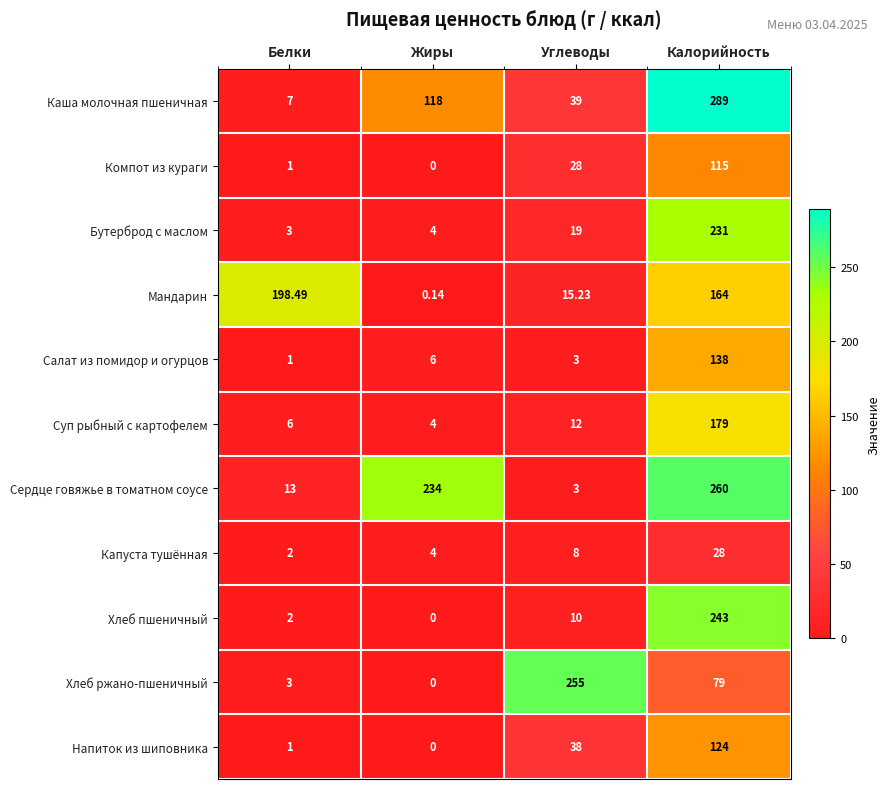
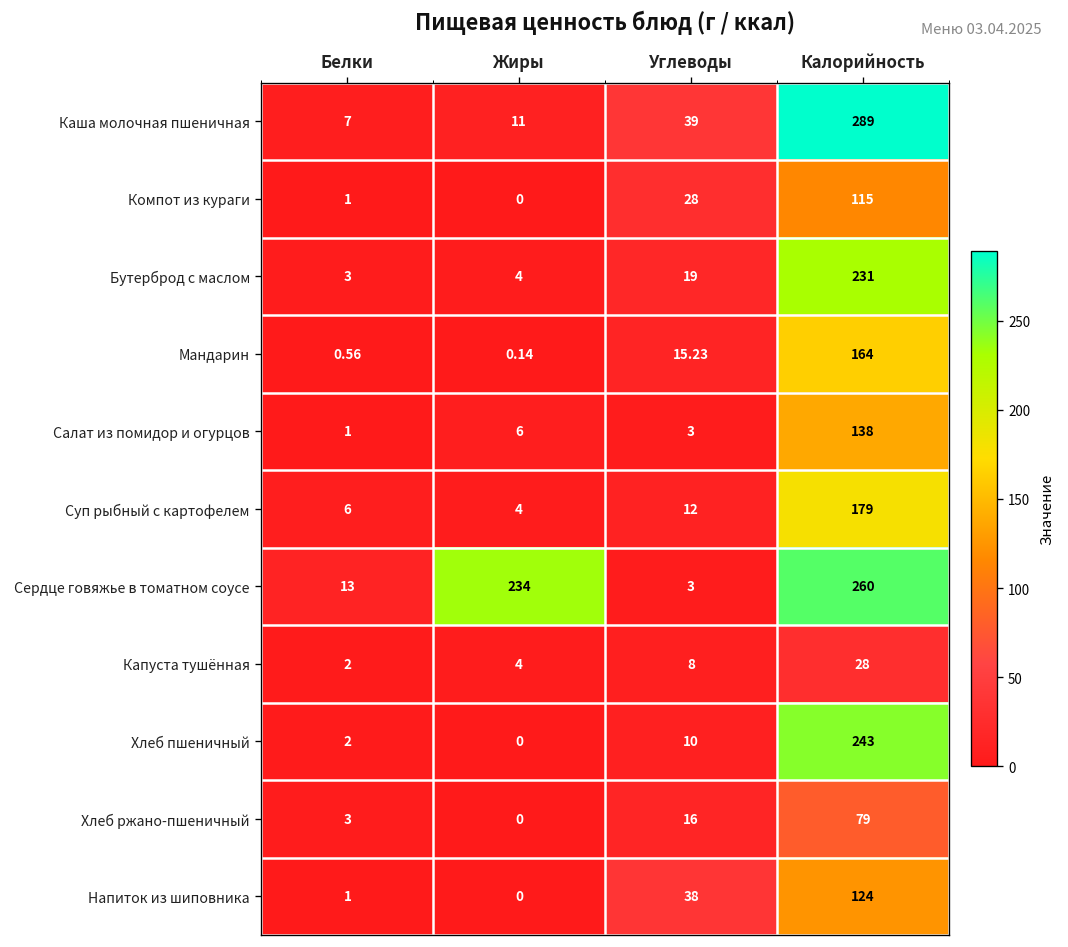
  {
    "Каша молочная пшеничная": {
      "Белки": 7,
-     "Жиры": 118,
+     "Жиры": 11,
      "Углеводы": 39,
      "Калорийность": 289
    },
    "Компот из кураги": {
      "Белки": 1,
      "Жиры": 0,
      "Углеводы": 28,
      "Калорийность": 115
    },
    "Бутерброд с маслом": {
      "Белки": 3,
      "Жиры": 4,
      "Углеводы": 19,
      "Калорийность": 231
    },
    "Мандарин": {
-     "Белки": 198.49,
+     "Белки": 0.56,
      "Жиры": 0.14,
      "Углеводы": 15.23,
      "Калорийность": 164
    },
    "Салат из помидор и огурцов": {
      "Белки": 1,
      "Жиры": 6,
      "Углеводы": 3,
      "Калорийность": 138
    },
    "Суп рыбный с картофелем": {
      "Белки": 6,
      "Жиры": 4,
      "Углеводы": 12,
      "Калорийность": 179
    },
    "Сердце говяжье в томатном соусе": {
      "Белки": 13,
      "Жиры": 234,
      "Углеводы": 3,
      "Калорийность": 260
    },
    "Капуста тушённая": {
      "Белки": 2,
      "Жиры": 4,
      "Углеводы": 8,
      "Калорийность": 28
    },
    "Хлеб пшеничный": {
      "Белки": 2,
      "Жиры": 0,
      "Углеводы": 10,
      "Калорийность": 243
    },
    "Хлеб ржано-пшеничный": {
      "Белки": 3,
      "Жиры": 0,
-     "Углеводы": 255,
+     "Углеводы": 16,
      "Калорийность": 79
    },
    "Напиток из шиповника": {
      "Белки": 1,
      "Жиры": 0,
      "Углеводы": 38,
      "Калорийность": 124
    }
  }
